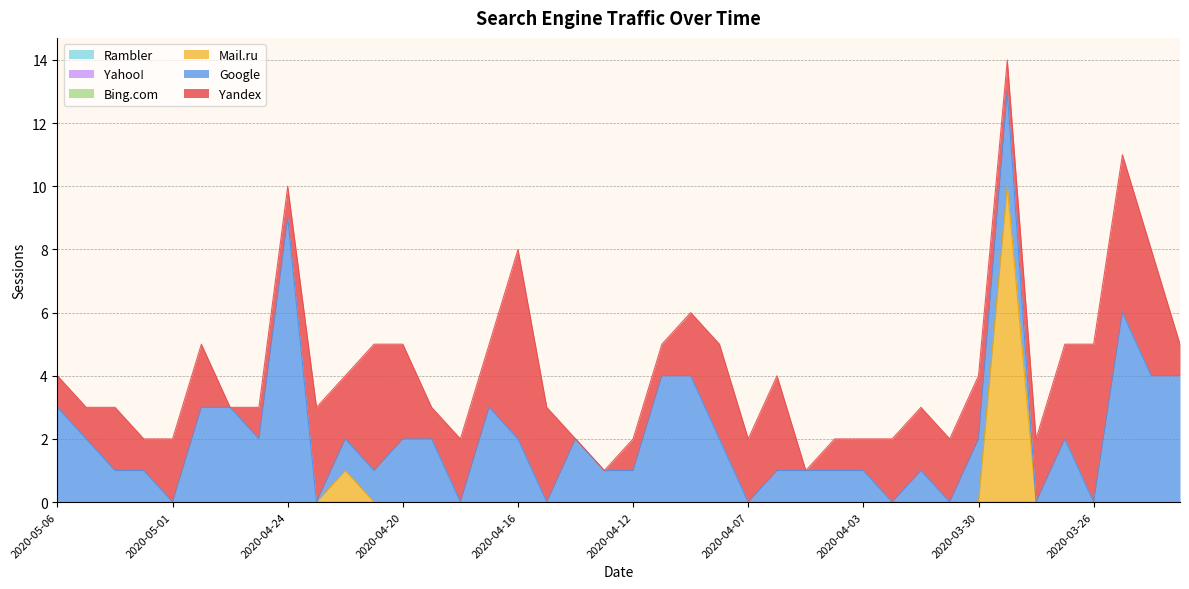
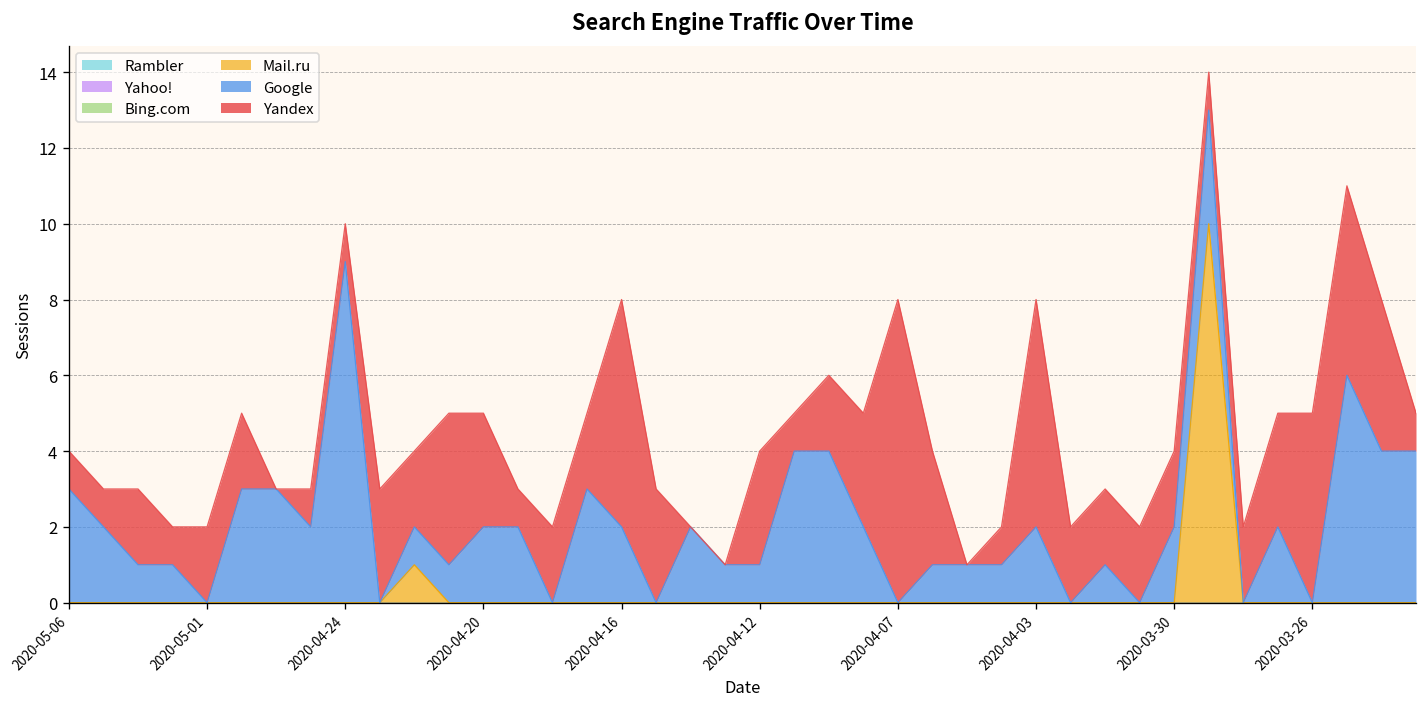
  {
    "Google": {
      "2020-05-06": 3,
      "2020-04-24": 9,
      "2020-04-20": 2,
      "2020-04-16": 2,
      "2020-04-12": 1,
-     "2020-04-03": 1,
+     "2020-04-03": 2,
      "2020-03-30": 2
    },
    "Yandex": {
      "2020-05-06": 1,
      "2020-05-01": 2,
      "2020-04-24": 1,
      "2020-04-20": 3,
      "2020-04-16": 6,
-     "2020-04-12": 1,
-     "2020-04-07": 2,
-     "2020-04-03": 1,
+     "2020-04-12": 3,
+     "2020-04-07": 8,
+     "2020-04-03": 6,
      "2020-03-30": 2,
      "2020-03-26": 5
    }
  }
